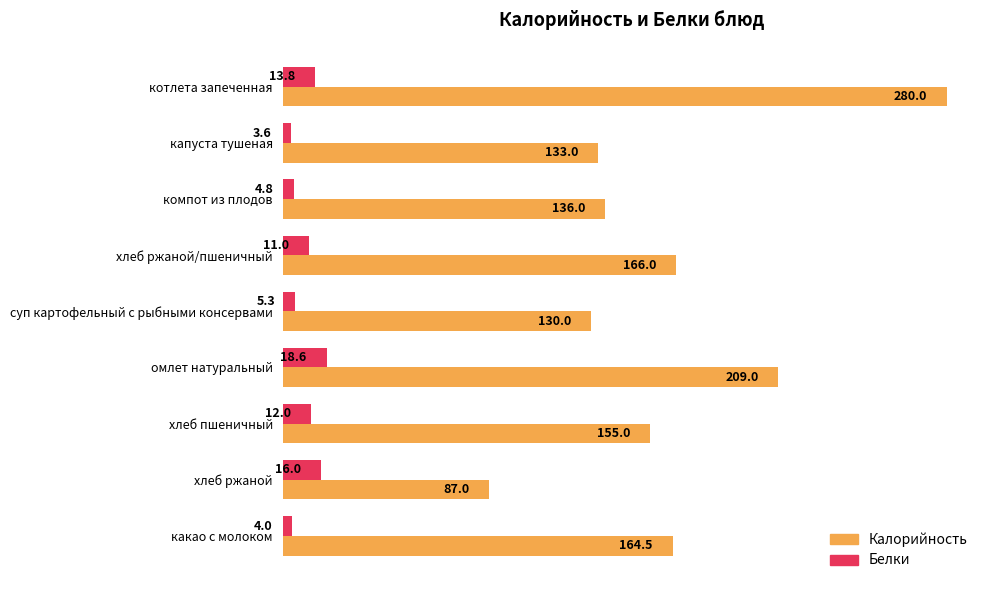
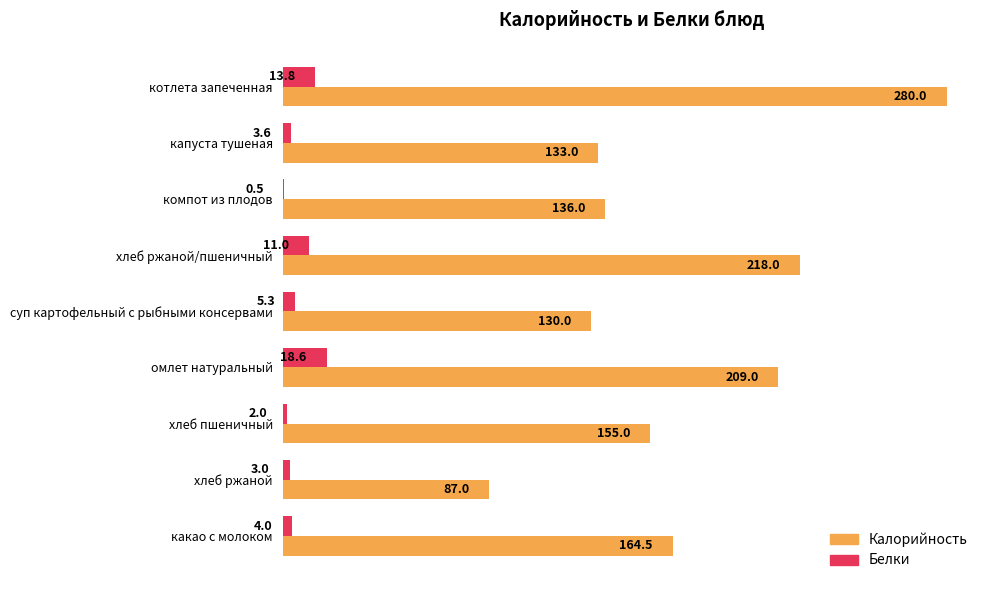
  {
    "Калорийность": {
      "котлета запеченная": 280.0,
      "капуста тушеная": 133.0,
      "компот из плодов": 136.0,
-     "хлеб ржаной/пшеничный": 166.0,
+     "хлеб ржаной/пшеничный": 218.0,
      "суп картофельный с рыбными консервами": 130.0,
      "омлет натуральный": 209.0,
      "хлеб пшеничный": 155.0,
      "хлеб ржаной": 87.0,
      "какао с молоком": 164.5
    },
    "Белки": {
      "котлета запеченная": 13.8,
      "капуста тушеная": 3.6,
-     "компот из плодов": 4.8,
+     "компот из плодов": 0.5,
      "хлеб ржаной/пшеничный": 11.0,
      "суп картофельный с рыбными консервами": 5.3,
      "омлет натуральный": 18.6,
-     "хлеб пшеничный": 12.0,
-     "хлеб ржаной": 16.0,
+     "хлеб пшеничный": 2.0,
+     "хлеб ржаной": 3.0,
      "какао с молоком": 4.0
    }
  }
